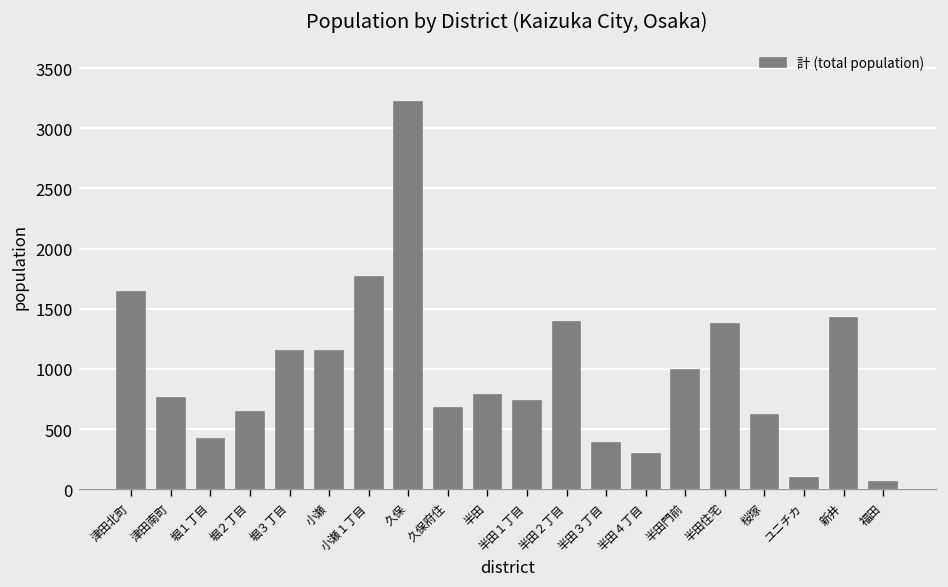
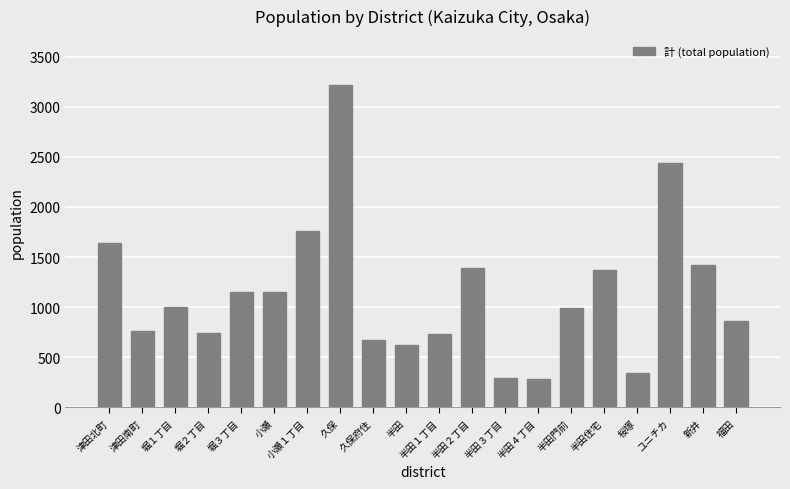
  {
    "津田北町": 1640,
    "津田南町": 760,
-   "堀１丁目": 410,
-   "堀２丁目": 640,
+   "堀１丁目": 1000,
+   "堀２丁目": 740,
    "堀３丁目": 1150,
    "小瀬": 1150,
    "小瀬１丁目": 1760,
    "久保": 3220,
    "久保府住": 670,
-   "半田": 780,
+   "半田": 630,
    "半田１丁目": 730,
    "半田２丁目": 1390,
-   "半田３丁目": 380,
+   "半田３丁目": 290,
    "半田４丁目": 290,
    "半田門前": 990,
    "半田住宅": 1380,
-   "桜塚": 620,
-   "ユニチカ": 100,
+   "桜塚": 340,
+   "ユニチカ": 2440,
    "新井": 1430,
-   "福田": 60
+   "福田": 860
  }
